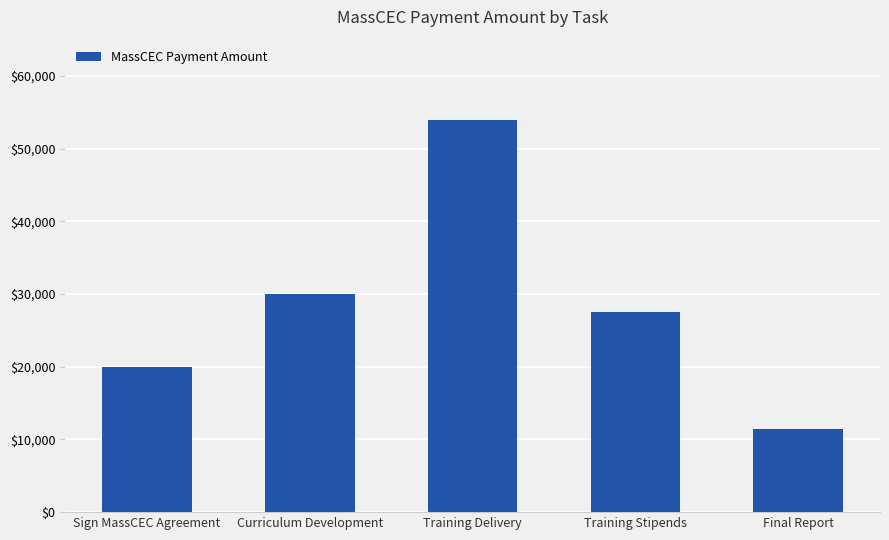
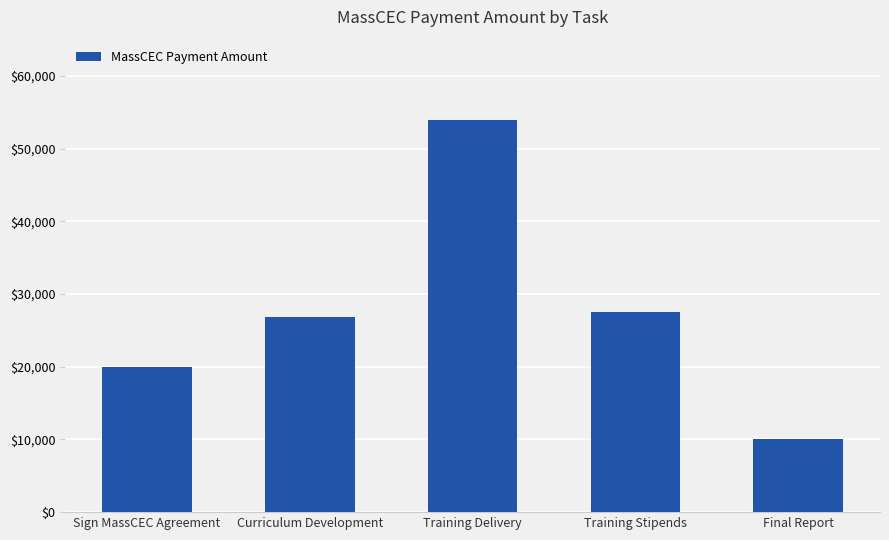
  {
    "Sign MassCEC Agreement": "$20,000",
-   "Curriculum Development": "$30,000",
+   "Curriculum Development": "$27,000",
    "Training Delivery": "$54,000",
    "Training Stipends": "$28,000",
-   "Final Report": "$11,000"
+   "Final Report": "$10,000"
  }
